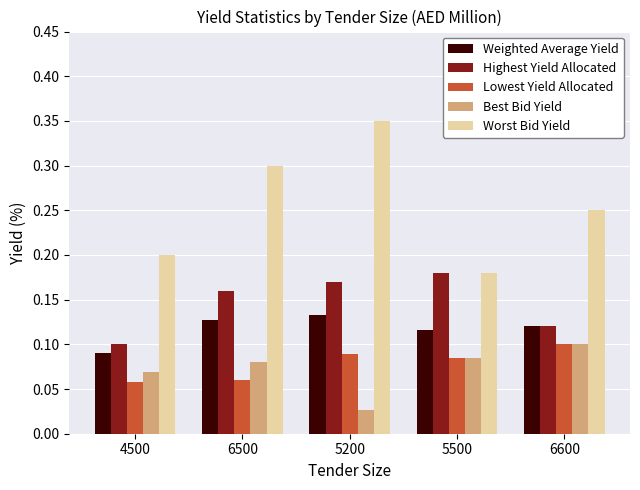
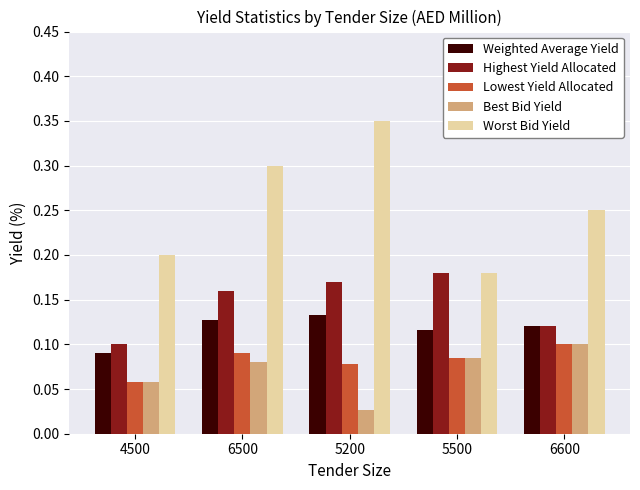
  {
    "Weighted Average Yield": {
      "4500": 0.09,
      "6500": 0.13,
      "5200": 0.13,
      "5500": 0.12,
      "6600": 0.12
    },
    "Highest Yield Allocated": {
      "4500": 0.10,
      "6500": 0.16,
      "5200": 0.17,
      "5500": 0.18,
      "6600": 0.12
    },
    "Lowest Yield Allocated": {
      "4500": 0.06,
-     "6500": 0.06,
-     "5200": 0.09,
+     "6500": 0.09,
+     "5200": 0.08,
      "5500": 0.09,
      "6600": 0.10
    },
    "Best Bid Yield": {
-     "4500": 0.07,
+     "4500": 0.06,
      "6500": 0.08,
      "5200": 0.03,
      "5500": 0.09,
      "6600": 0.10
    },
    "Worst Bid Yield": {
      "4500": 0.20,
      "6500": 0.30,
      "5200": 0.35,
      "5500": 0.18,
      "6600": 0.25
    }
  }
